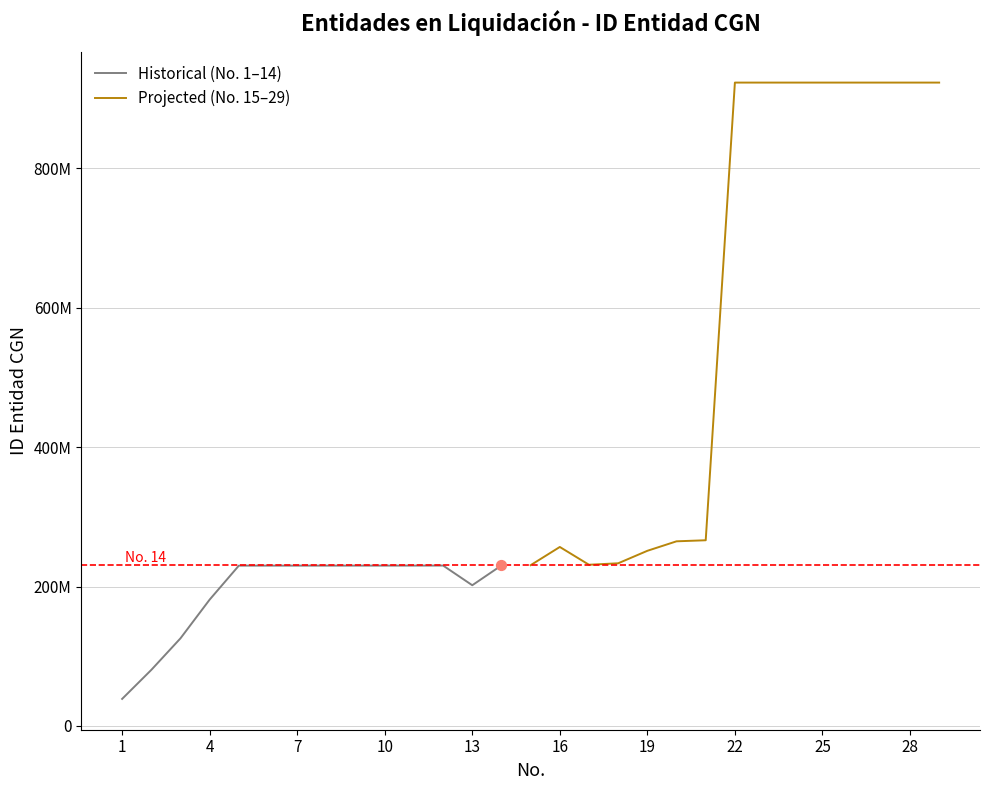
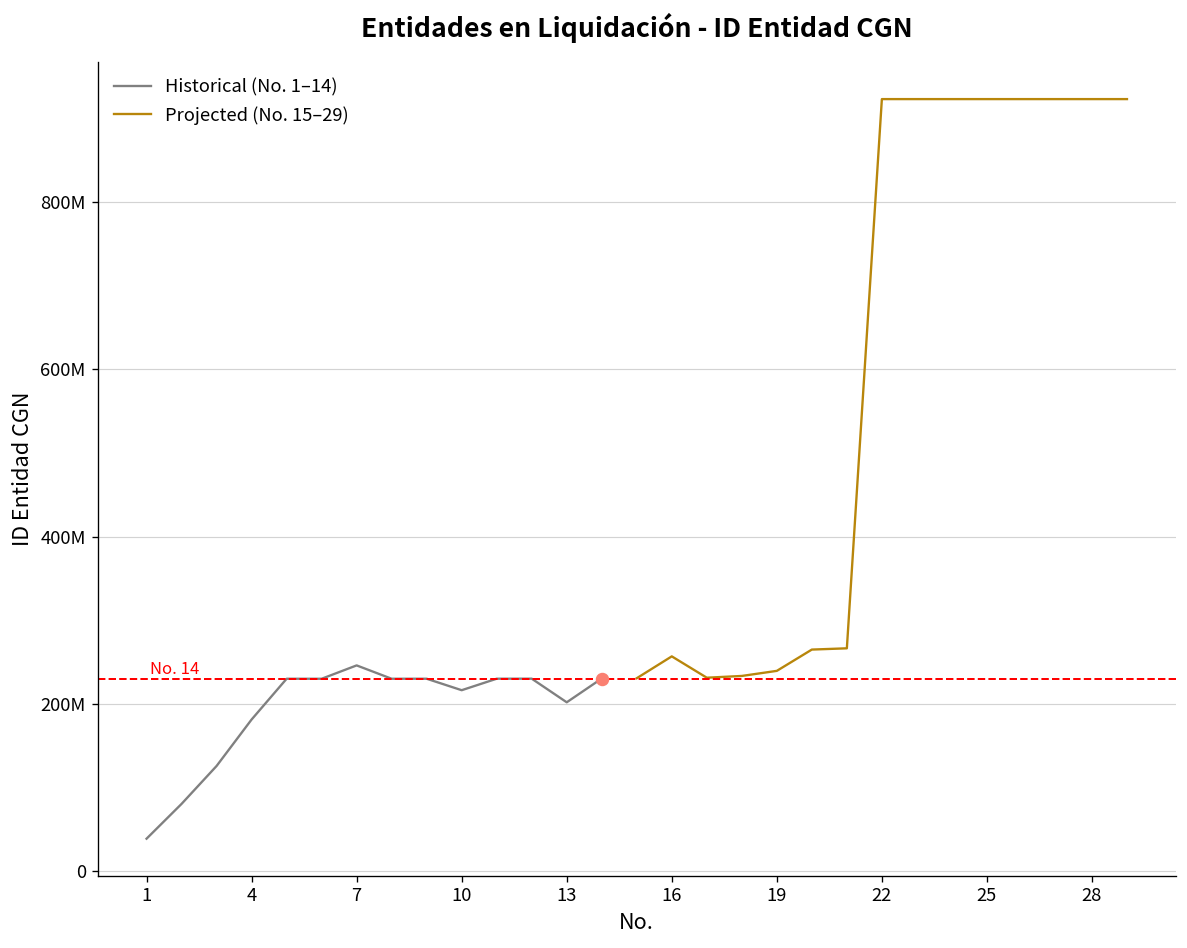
  {
    "Historical (No. 1–14)": {
      "1": 40000000,
      "4": 180000000,
-     "7": 230000000,
-     "10": 230000000,
+     "7": 250000000,
+     "10": 220000000,
      "13": 200000000
    },
    "Projected (No. 15–29)": {
      "16": 260000000,
-     "19": 250000000,
+     "19": 240000000,
      "22": 920000000,
      "25": 920000000,
      "28": 920000000
    }
  }
